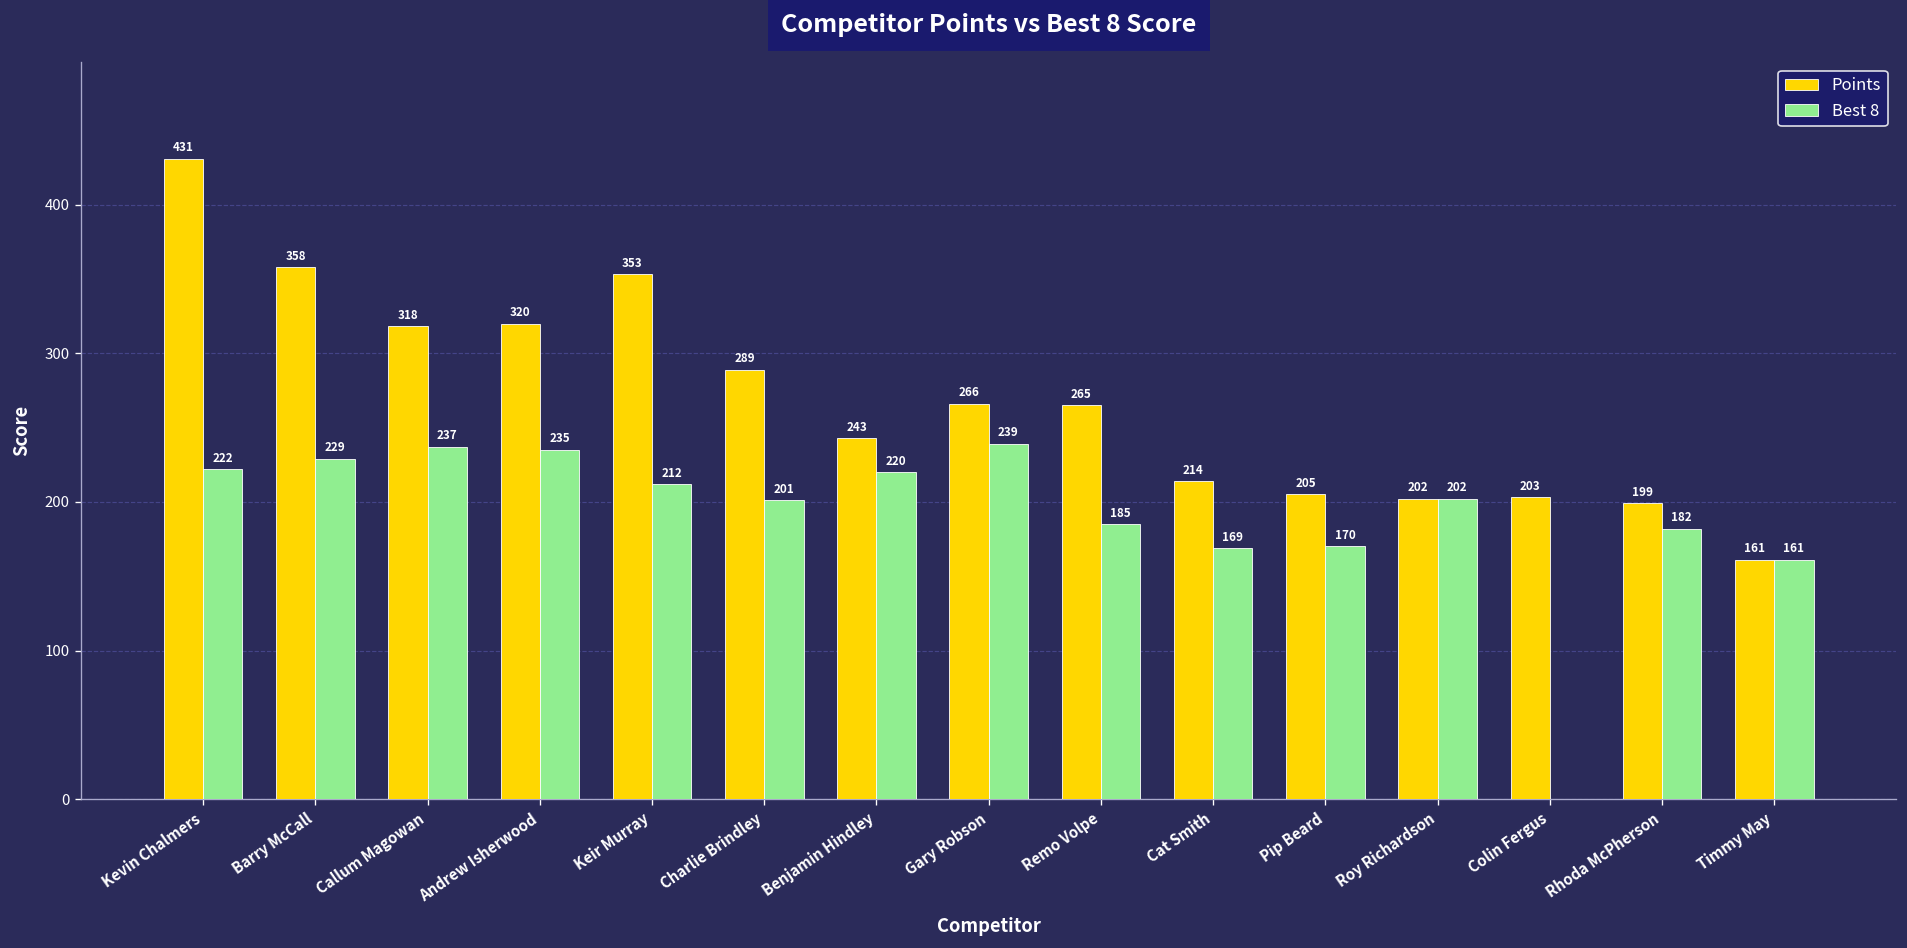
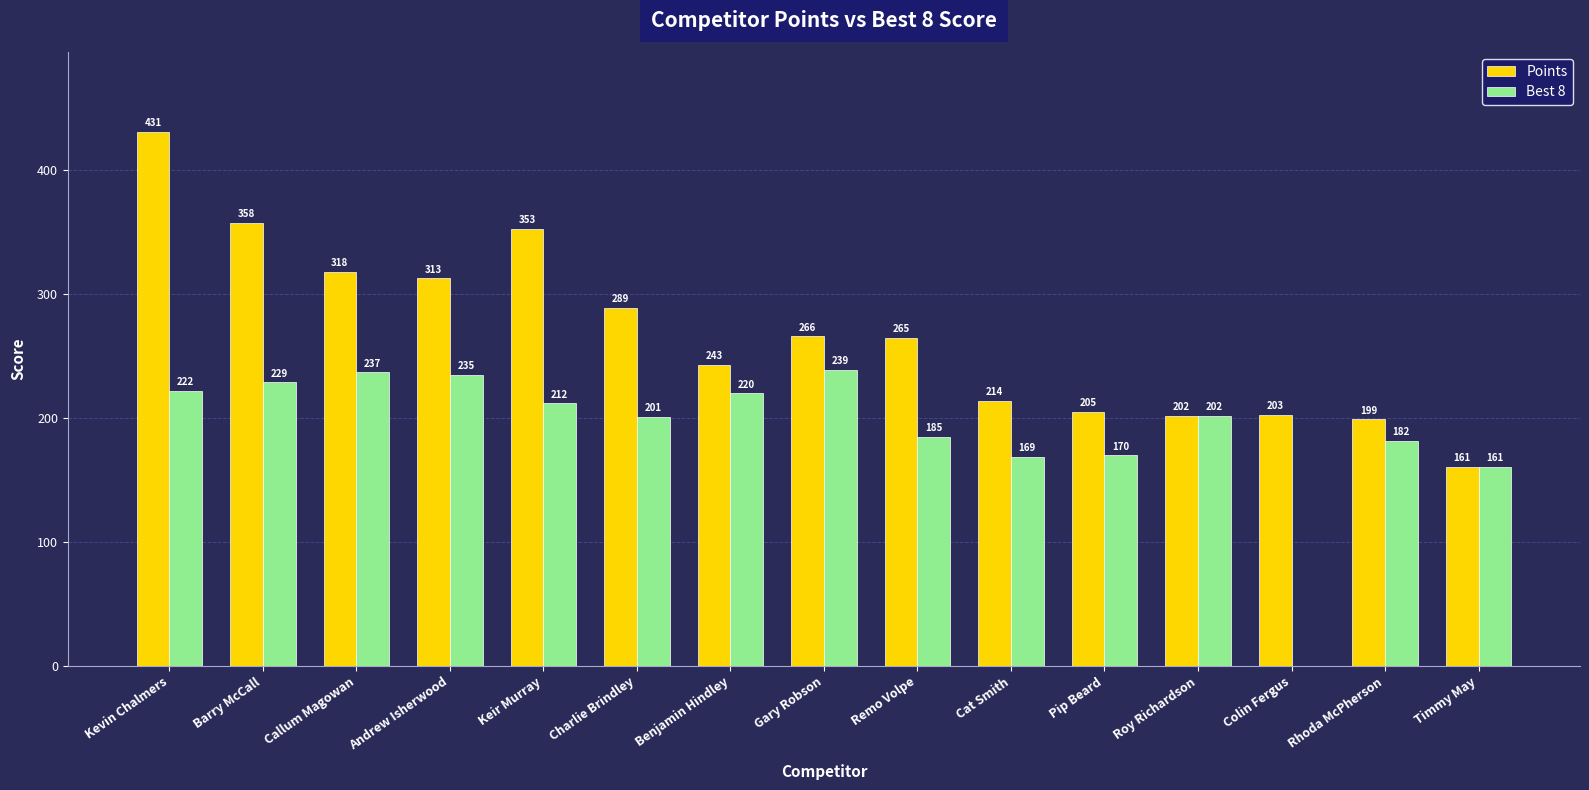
  {
    "Points": {
      "Kevin Chalmers": 431,
      "Barry McCall": 358,
      "Callum Magowan": 318,
-     "Andrew Isherwood": 320,
+     "Andrew Isherwood": 313,
      "Keir Murray": 353,
      "Charlie Brindley": 289,
      "Benjamin Hindley": 243,
      "Gary Robson": 266,
      "Remo Volpe": 265,
      "Cat Smith": 214,
      "Pip Beard": 205,
      "Roy Richardson": 202,
      "Colin Fergus": 203,
      "Rhoda McPherson": 199,
      "Timmy May": 161
    },
    "Best 8": {
      "Kevin Chalmers": 222,
      "Barry McCall": 229,
      "Callum Magowan": 237,
      "Andrew Isherwood": 235,
      "Keir Murray": 212,
      "Charlie Brindley": 201,
      "Benjamin Hindley": 220,
      "Gary Robson": 239,
      "Remo Volpe": 185,
      "Cat Smith": 169,
      "Pip Beard": 170,
      "Roy Richardson": 202,
      "Rhoda McPherson": 182,
      "Timmy May": 161
    }
  }
